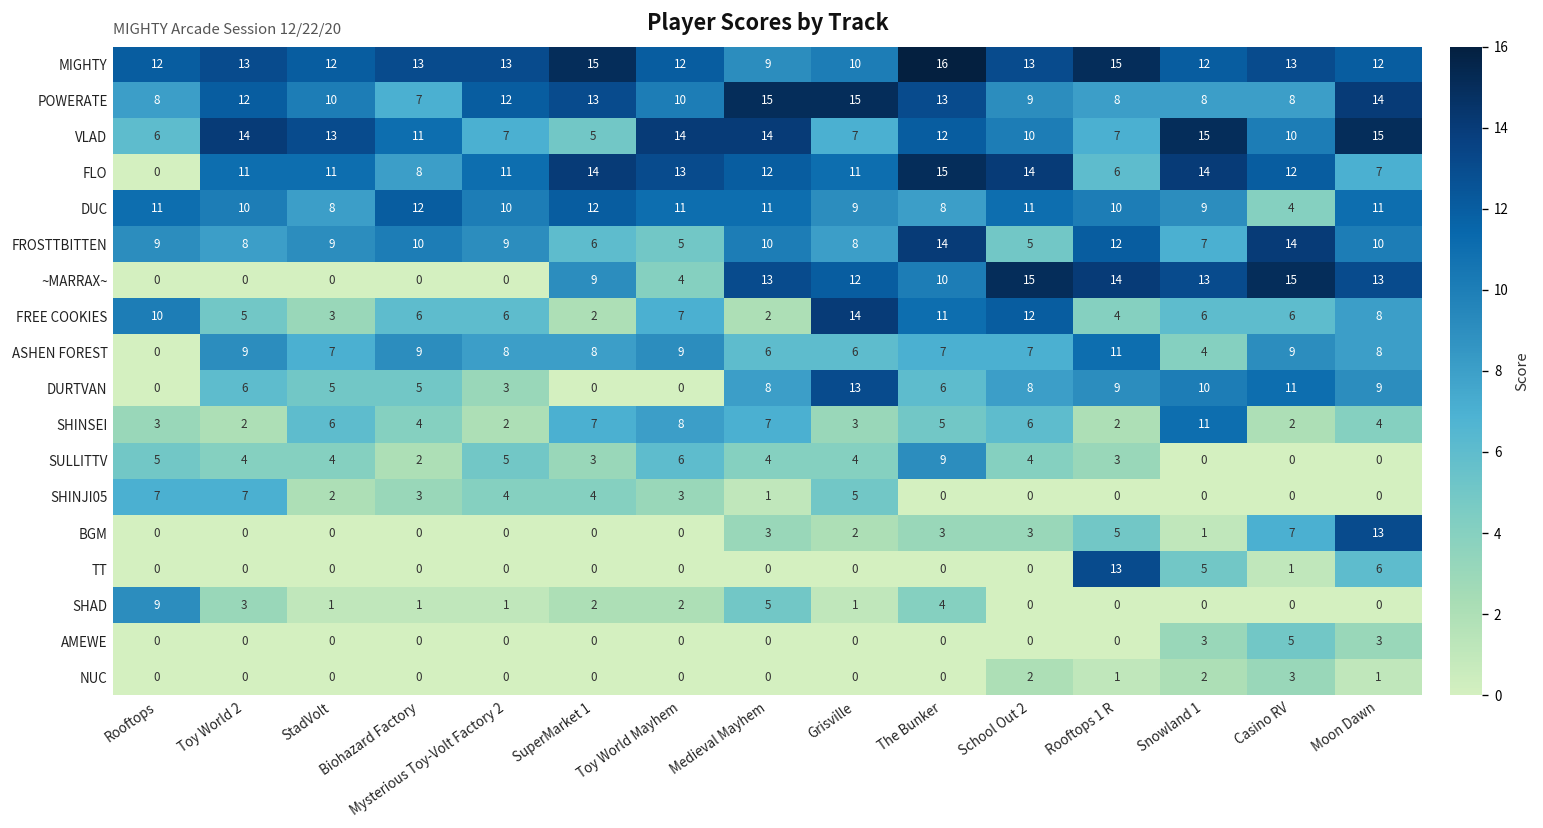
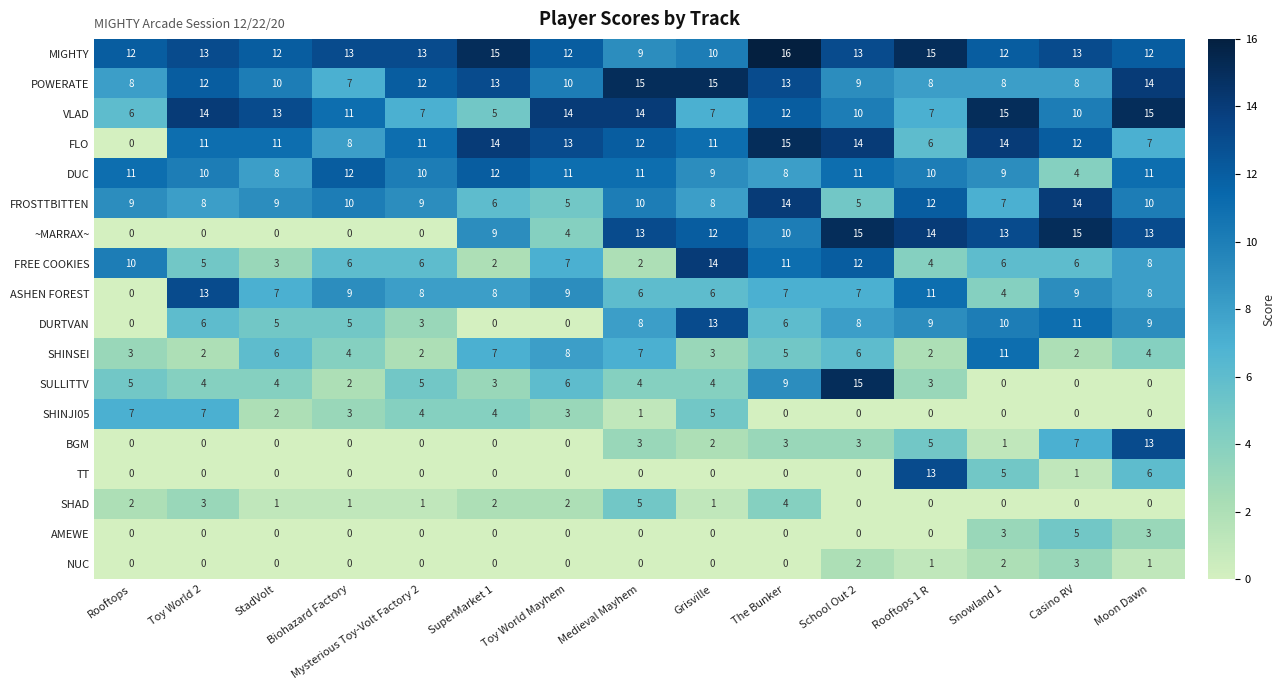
  {
    "ASHEN FOREST": {
      "Rooftops": 0,
-     "Toy World 2": 9,
+     "Toy World 2": 13,
      "StadVolt": 7,
      "Biohazard Factory": 9,
      "Mysterious Toy-Volt Factory 2": 8,
      "SuperMarket 1": 8,
      "Toy World Mayhem": 9,
      "Medieval Mayhem": 6,
      "Grisville": 6,
      "The Bunker": 7,
      "School Out 2": 7,
      "Rooftops 1 R": 11,
      "Snowland 1": 4,
      "Casino RV": 9,
      "Moon Dawn": 8
    },
    "SULLITTV": {
      "Rooftops": 5,
      "Toy World 2": 4,
      "StadVolt": 4,
      "Biohazard Factory": 2,
      "Mysterious Toy-Volt Factory 2": 5,
      "SuperMarket 1": 3,
      "Toy World Mayhem": 6,
      "Medieval Mayhem": 4,
      "Grisville": 4,
      "The Bunker": 9,
-     "School Out 2": 4,
+     "School Out 2": 15,
      "Rooftops 1 R": 3,
      "Snowland 1": 0,
      "Casino RV": 0,
      "Moon Dawn": 0
    },
    "SHAD": {
-     "Rooftops": 9,
+     "Rooftops": 2,
      "Toy World 2": 3,
      "StadVolt": 1,
      "Biohazard Factory": 1,
      "Mysterious Toy-Volt Factory 2": 1,
      "SuperMarket 1": 2,
      "Toy World Mayhem": 2,
      "Medieval Mayhem": 5,
      "Grisville": 1,
      "The Bunker": 4,
      "School Out 2": 0,
      "Rooftops 1 R": 0,
      "Snowland 1": 0,
      "Casino RV": 0,
      "Moon Dawn": 0
    }
  }
